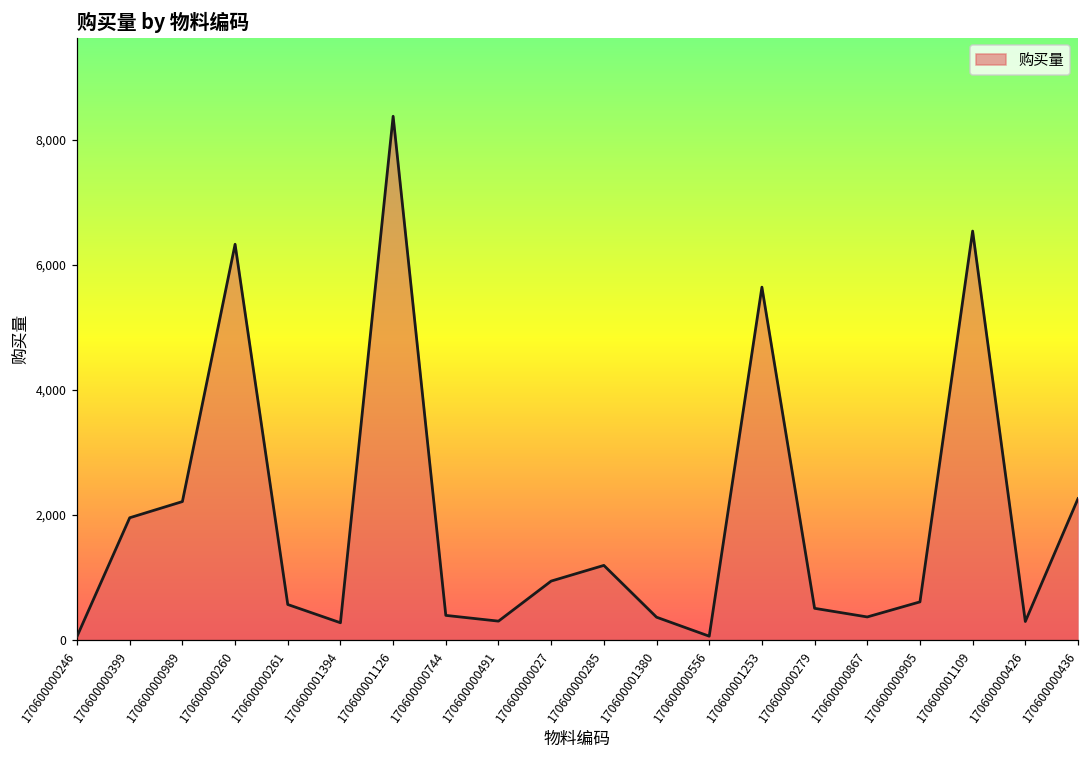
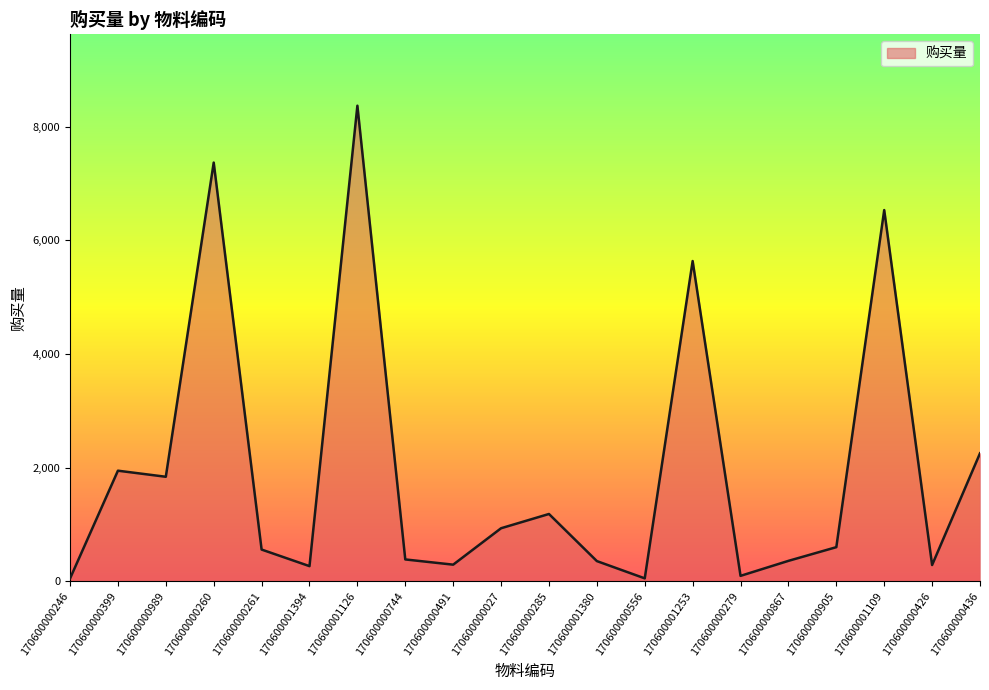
  {
    "170600000246": "100",
    "170600000399": "1,900",
-   "170600000989": "2,200",
-   "170600000260": "6,300",
+   "170600000989": "1,800",
+   "170600000260": "7,400",
    "170600000261": "600",
    "170600001394": "300",
    "170600001126": "8,400",
    "170600000744": "400",
    "170600000491": "300",
    "170600000027": "900",
    "170600000285": "1,200",
    "170600001380": "400",
    "170600000556": "100",
    "170600001253": "5,600",
-   "170600000279": "500",
+   "170600000279": "100",
    "170600000867": "400",
    "170600000905": "600",
    "170600001109": "6,500",
    "170600000426": "300",
    "170600000436": "2,300"
  }
